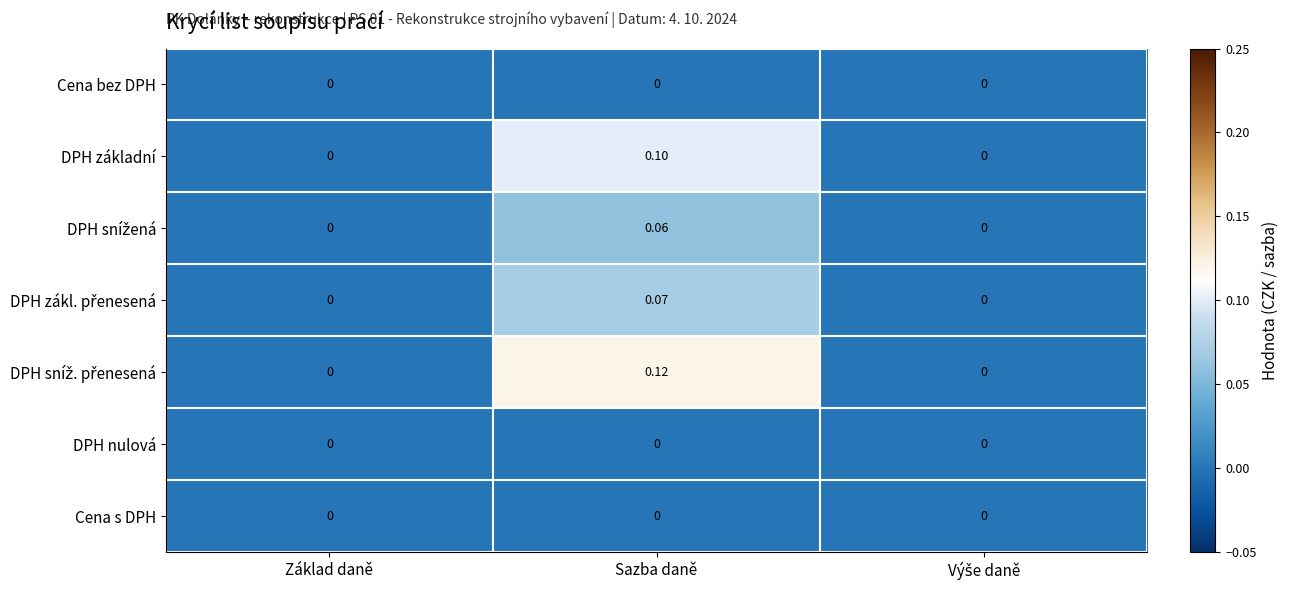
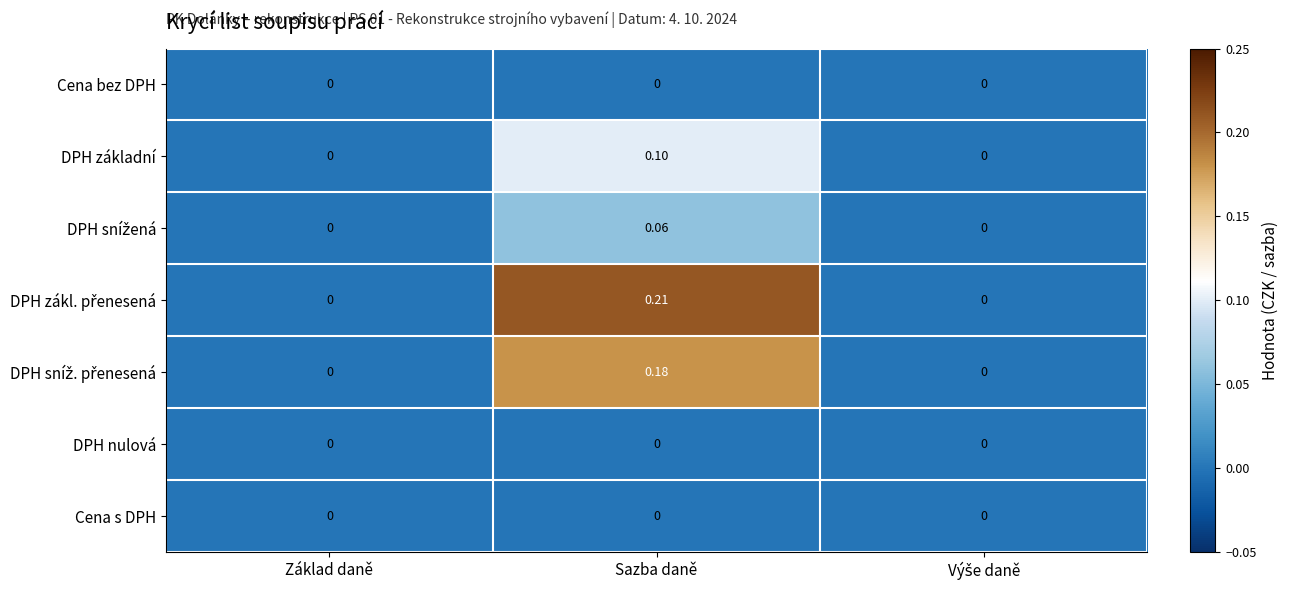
  {
    "Cena bez DPH": {
      "Základ daně": 0,
      "Sazba daně": 0,
      "Výše daně": 0
    },
    "DPH základní": {
      "Základ daně": 0,
      "Sazba daně": 0.10,
      "Výše daně": 0
    },
    "DPH snížená": {
      "Základ daně": 0,
      "Sazba daně": 0.06,
      "Výše daně": 0
    },
    "DPH zákl. přenesená": {
      "Základ daně": 0,
-     "Sazba daně": 0.07,
+     "Sazba daně": 0.21,
      "Výše daně": 0
    },
    "DPH sníž. přenesená": {
      "Základ daně": 0,
-     "Sazba daně": 0.12,
+     "Sazba daně": 0.18,
      "Výše daně": 0
    },
    "DPH nulová": {
      "Základ daně": 0,
      "Sazba daně": 0,
      "Výše daně": 0
    },
    "Cena s DPH": {
      "Základ daně": 0,
      "Sazba daně": 0,
      "Výše daně": 0
    }
  }
